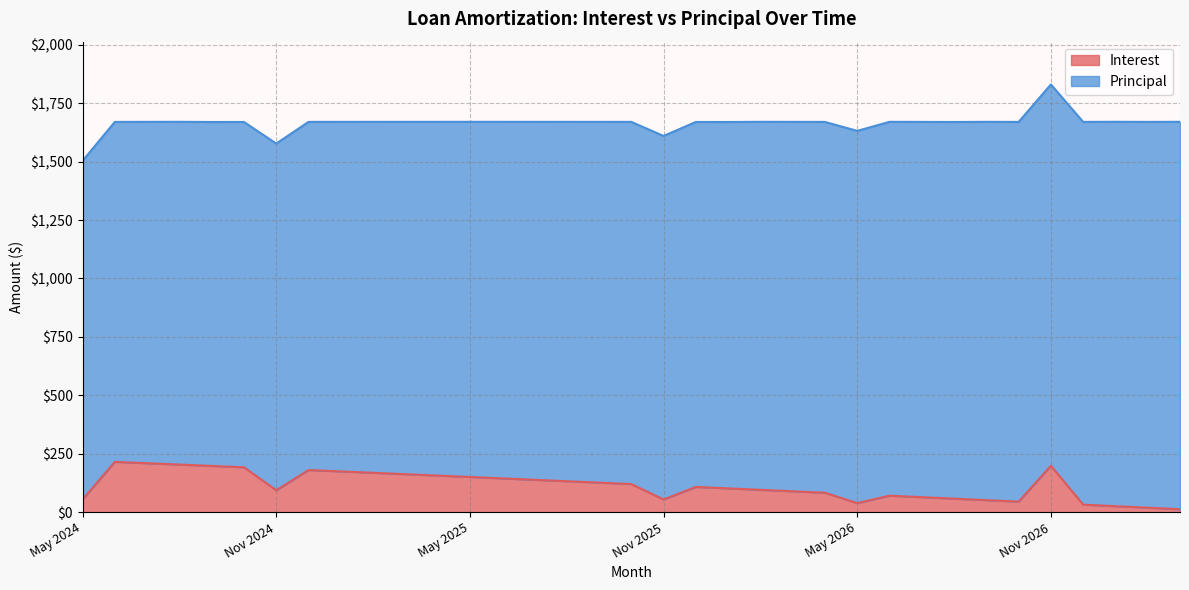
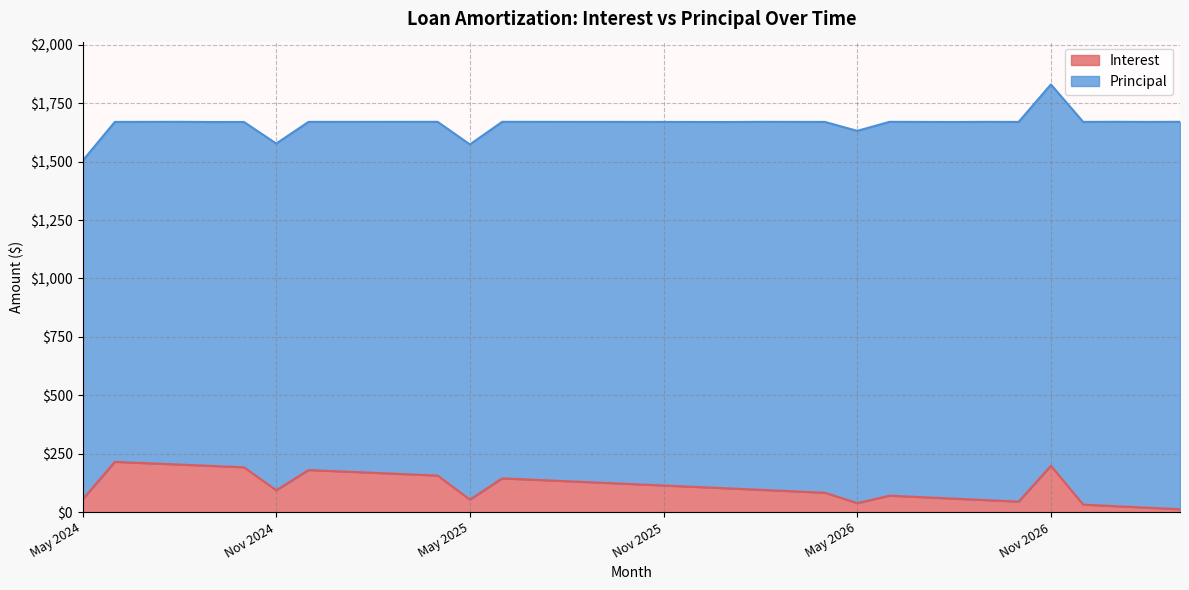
  {
    "Interest": {
      "May 2024": "$60",
      "Nov 2024": "$90",
-     "May 2025": "$150",
-     "Nov 2025": "$50",
+     "May 2025": "$50",
+     "Nov 2025": "$110",
      "May 2026": "$40",
      "Nov 2026": "$200"
    },
    "Principal": {
      "May 2024": "$1,450",
      "Nov 2024": "$1,480",
      "May 2025": "$1,520",
      "Nov 2025": "$1,560",
      "May 2026": "$1,590",
      "Nov 2026": "$1,630"
    }
  }
